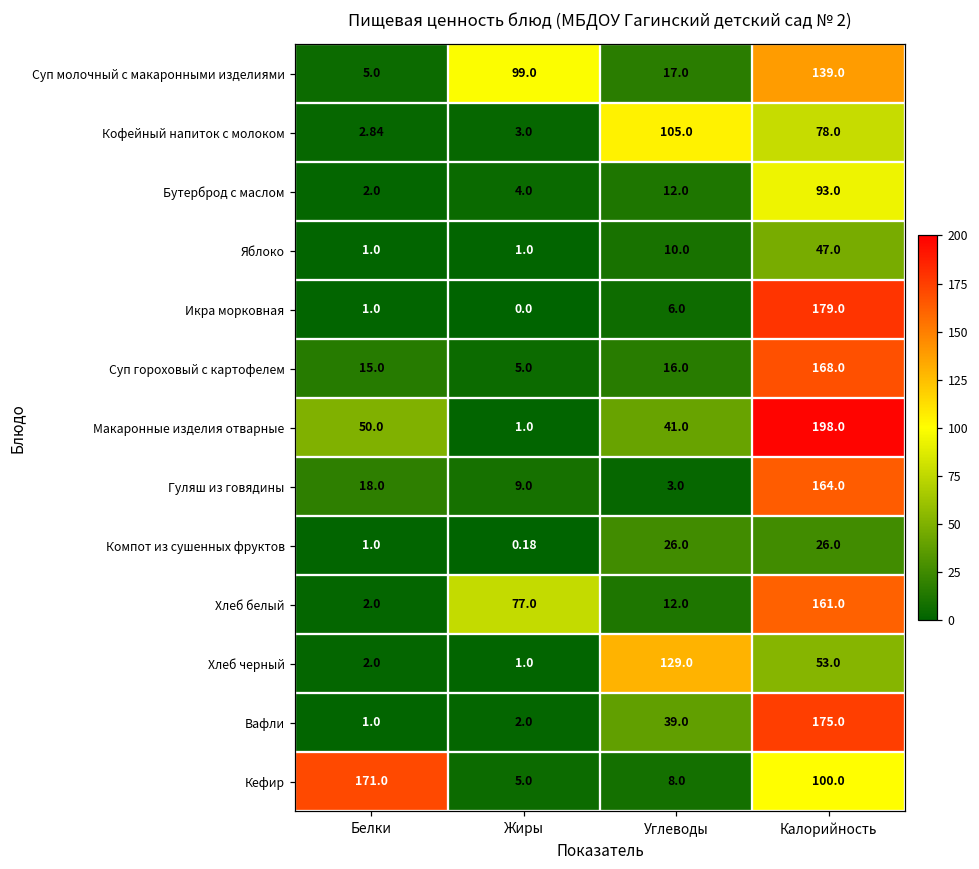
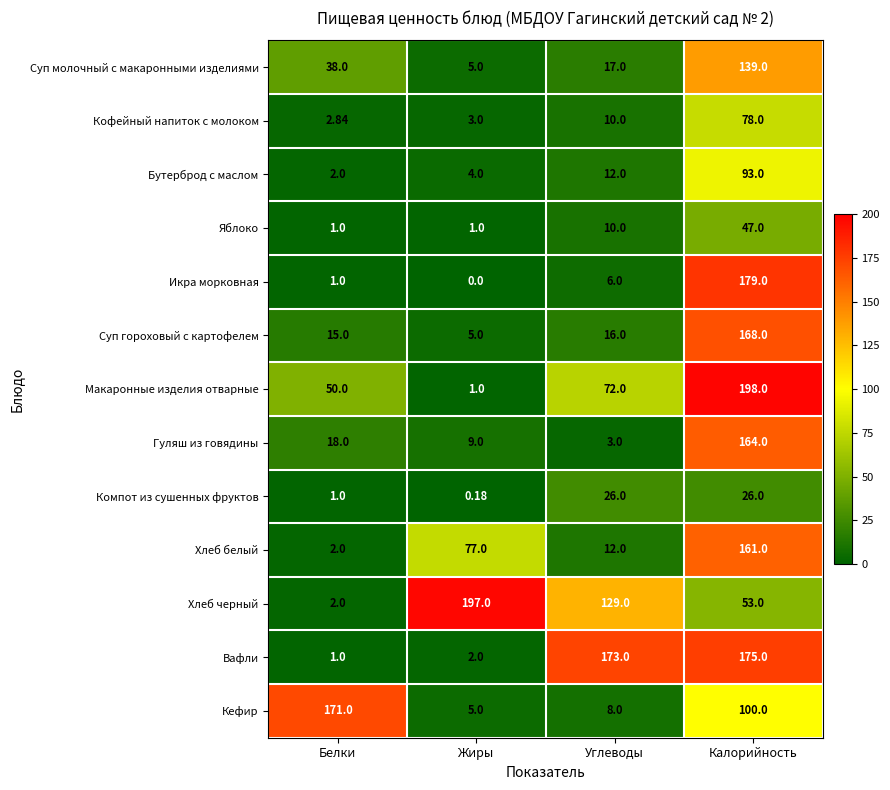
  {
    "Суп молочный с макаронными изделиями": {
-     "Белки": 5.0,
-     "Жиры": 99.0,
+     "Белки": 38.0,
+     "Жиры": 5.0,
      "Углеводы": 17.0,
      "Калорийность": 139.0
    },
    "Кофейный напиток с молоком": {
      "Белки": 2.84,
      "Жиры": 3.0,
-     "Углеводы": 105.0,
+     "Углеводы": 10.0,
      "Калорийность": 78.0
    },
    "Бутерброд с маслом": {
      "Белки": 2.0,
      "Жиры": 4.0,
      "Углеводы": 12.0,
      "Калорийность": 93.0
    },
    "Яблоко": {
      "Белки": 1.0,
      "Жиры": 1.0,
      "Углеводы": 10.0,
      "Калорийность": 47.0
    },
    "Икра морковная": {
      "Белки": 1.0,
      "Жиры": 0.0,
      "Углеводы": 6.0,
      "Калорийность": 179.0
    },
    "Суп гороховый с картофелем": {
      "Белки": 15.0,
      "Жиры": 5.0,
      "Углеводы": 16.0,
      "Калорийность": 168.0
    },
    "Макаронные изделия отварные": {
      "Белки": 50.0,
      "Жиры": 1.0,
-     "Углеводы": 41.0,
+     "Углеводы": 72.0,
      "Калорийность": 198.0
    },
    "Гуляш из говядины": {
      "Белки": 18.0,
      "Жиры": 9.0,
      "Углеводы": 3.0,
      "Калорийность": 164.0
    },
    "Компот из сушенных фруктов": {
      "Белки": 1.0,
      "Жиры": 0.18,
      "Углеводы": 26.0,
      "Калорийность": 26.0
    },
    "Хлеб белый": {
      "Белки": 2.0,
      "Жиры": 77.0,
      "Углеводы": 12.0,
      "Калорийность": 161.0
    },
    "Хлеб черный": {
      "Белки": 2.0,
-     "Жиры": 1.0,
+     "Жиры": 197.0,
      "Углеводы": 129.0,
      "Калорийность": 53.0
    },
    "Вафли": {
      "Белки": 1.0,
      "Жиры": 2.0,
-     "Углеводы": 39.0,
+     "Углеводы": 173.0,
      "Калорийность": 175.0
    },
    "Кефир": {
      "Белки": 171.0,
      "Жиры": 5.0,
      "Углеводы": 8.0,
      "Калорийность": 100.0
    }
  }
